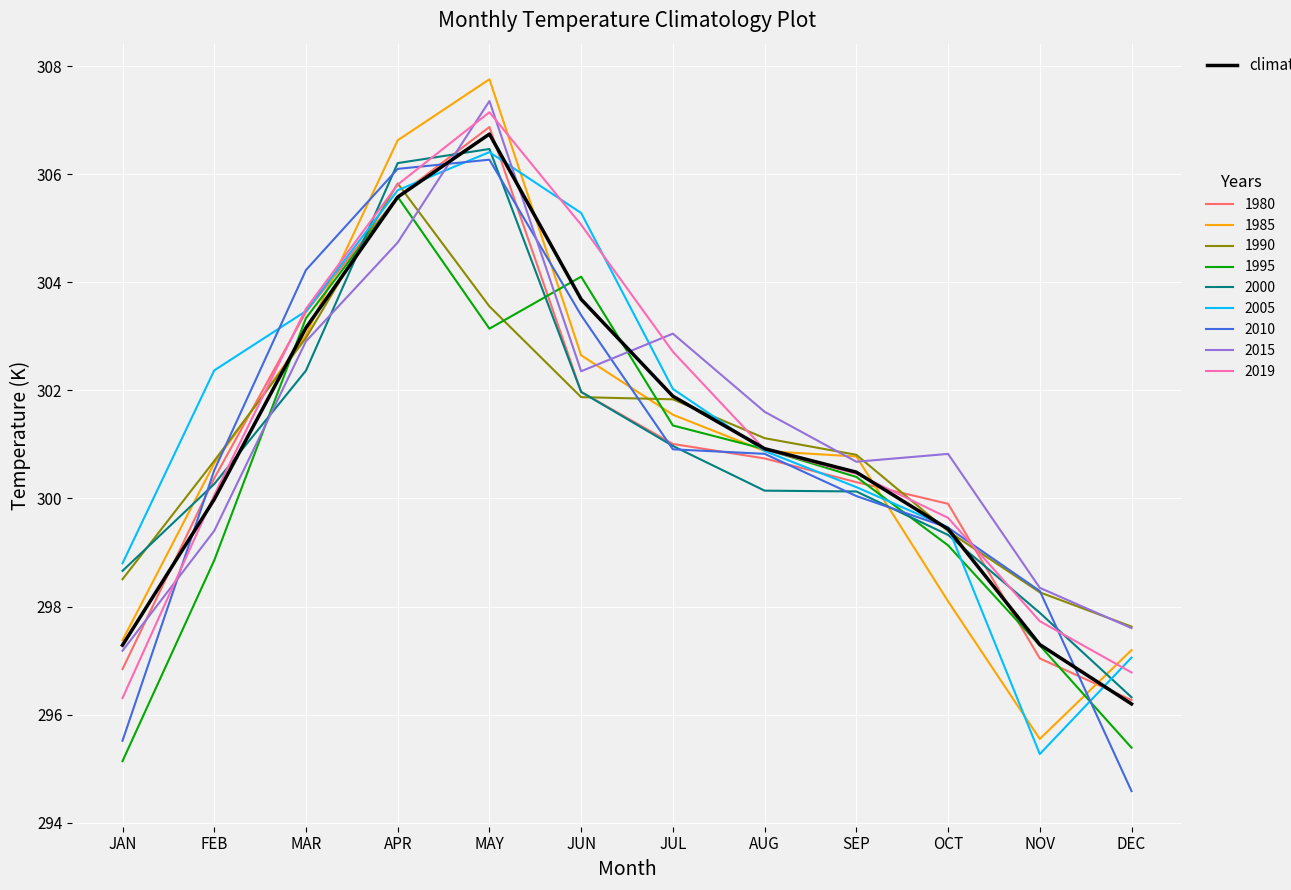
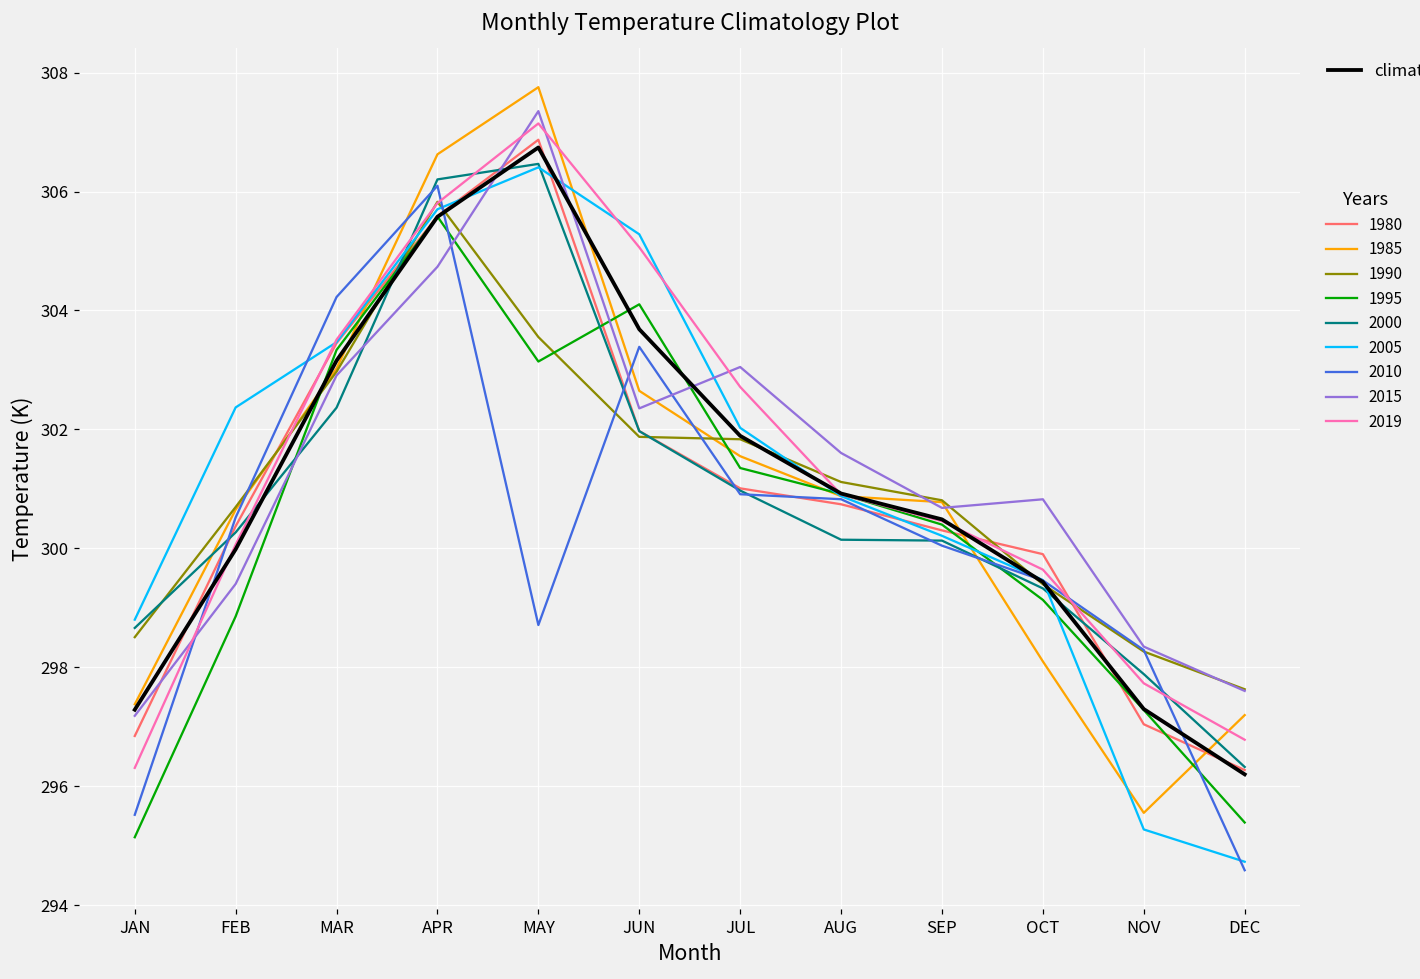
  {
    "1980": {
      "JAN": 296.8,
      "FEB": 300.4,
      "MAY": 306.9,
      "AUG": 300.7,
      "SEP": 300.3,
      "OCT": 299.9,
      "NOV": 297.0,
      "DEC": 296.3
    },
    "1985": {
      "JAN": 297.4,
      "MAR": 303.0,
      "APR": 306.6,
      "MAY": 307.8,
      "JUN": 302.6,
      "JUL": 301.5,
      "OCT": 298.1,
      "NOV": 295.6,
      "DEC": 297.2
    },
    "1990": {
      "JAN": 298.5,
      "MAR": 303.0,
      "MAY": 303.6,
      "JUN": 301.9,
      "JUL": 301.8,
      "AUG": 301.1
    },
    "1995": {
      "JAN": 295.1,
      "FEB": 298.9,
      "MAR": 303.3,
      "MAY": 303.1,
      "JUN": 304.1,
      "JUL": 301.4,
      "SEP": 300.4,
      "OCT": 299.1,
      "DEC": 295.4
    },
    "2000": {
      "JAN": 298.7,
      "FEB": 300.3,
      "MAR": 302.4,
      "APR": 306.2,
      "MAY": 306.5,
      "AUG": 300.1,
      "SEP": 300.1,
      "OCT": 299.3,
      "NOV": 297.9,
      "DEC": 296.3
    },
    "2005": {
      "JAN": 298.8,
      "FEB": 302.4,
      "APR": 305.7,
      "MAY": 306.4,
      "JUN": 305.3,
      "JUL": 302.0,
      "SEP": 300.2,
      "NOV": 295.3,
-     "DEC": 297.1
+     "DEC": 294.7
    },
    "2010": {
      "JAN": 295.5,
      "FEB": 300.5,
      "MAR": 304.2,
      "APR": 306.1,
-     "MAY": 306.3,
+     "MAY": 298.7,
      "JUN": 303.4,
      "JUL": 300.9,
      "AUG": 300.8,
      "SEP": 300.0,
      "DEC": 294.6
    },
    "2015": {
      "JAN": 297.2,
      "FEB": 299.4,
      "MAR": 302.9,
      "APR": 304.7,
      "MAY": 307.4,
      "JUN": 302.4,
      "JUL": 303.0,
      "AUG": 301.6,
      "SEP": 300.7,
      "OCT": 300.8,
      "NOV": 298.3
    },
    "2019": {
      "JAN": 296.3,
      "FEB": 300.1,
      "MAY": 307.1,
      "JUN": 305.1,
      "JUL": 302.7,
      "OCT": 299.6,
      "NOV": 297.7,
      "DEC": 296.8
    }
  }
